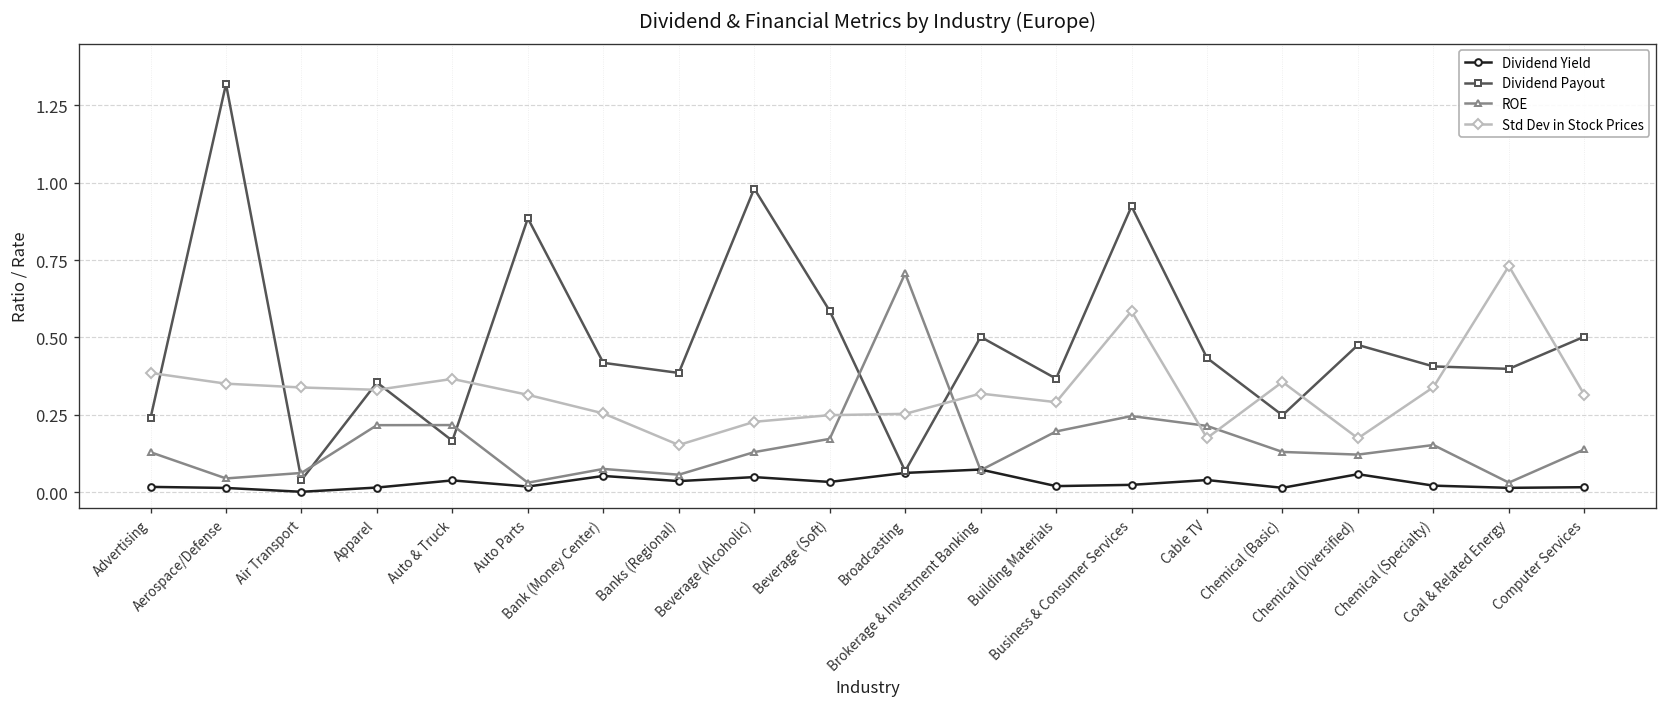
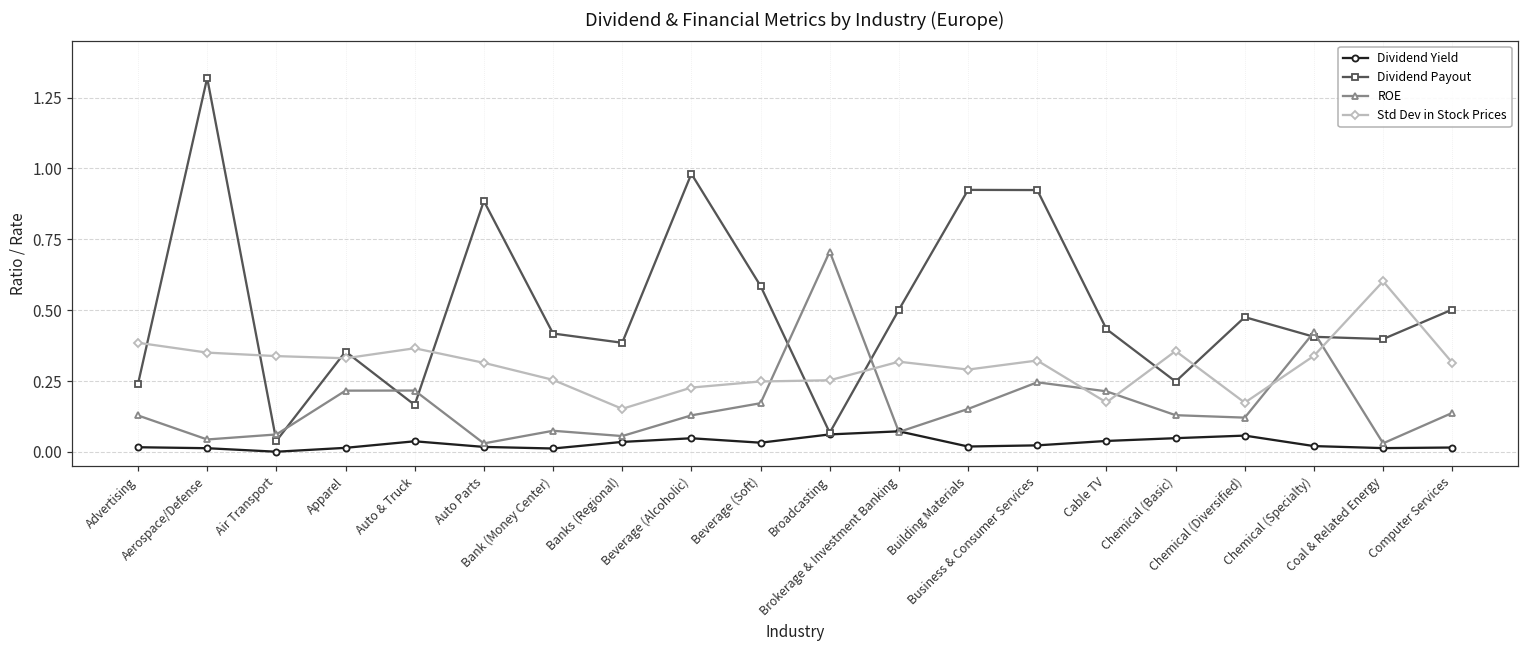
  {
    "Dividend Yield": {
      "Advertising": 0.02,
      "Aerospace/Defense": 0.01,
      "Air Transport": 0.00,
      "Apparel": 0.01,
      "Auto & Truck": 0.04,
      "Auto Parts": 0.02,
-     "Bank (Money Center)": 0.05,
+     "Bank (Money Center)": 0.01,
      "Banks (Regional)": 0.04,
      "Beverage (Alcoholic)": 0.05,
      "Beverage (Soft)": 0.03,
      "Building Materials": 0.02,
      "Business & Consumer Services": 0.02,
      "Cable TV": 0.04,
-     "Chemical (Basic)": 0.01,
+     "Chemical (Basic)": 0.05,
      "Chemical (Diversified)": 0.06,
      "Chemical (Specialty)": 0.02,
      "Coal & Related Energy": 0.01,
      "Computer Services": 0.02
    },
    "Dividend Payout": {
      "Advertising": 0.24,
      "Aerospace/Defense": 1.32,
      "Air Transport": 0.04,
      "Apparel": 0.35,
      "Auto & Truck": 0.17,
      "Auto Parts": 0.89,
      "Bank (Money Center)": 0.42,
      "Banks (Regional)": 0.39,
      "Beverage (Alcoholic)": 0.98,
      "Beverage (Soft)": 0.59,
      "Brokerage & Investment Banking": 0.50,
-     "Building Materials": 0.37,
+     "Building Materials": 0.92,
      "Business & Consumer Services": 0.92,
      "Cable TV": 0.43,
      "Chemical (Basic)": 0.25,
      "Chemical (Diversified)": 0.48,
      "Chemical (Specialty)": 0.41,
      "Coal & Related Energy": 0.40,
      "Computer Services": 0.50
    },
    "ROE": {
      "Advertising": 0.13,
      "Aerospace/Defense": 0.04,
      "Air Transport": 0.06,
      "Apparel": 0.22,
      "Auto & Truck": 0.22,
      "Auto Parts": 0.03,
      "Bank (Money Center)": 0.07,
      "Banks (Regional)": 0.06,
      "Beverage (Alcoholic)": 0.13,
      "Beverage (Soft)": 0.17,
      "Broadcasting": 0.71,
-     "Building Materials": 0.20,
+     "Building Materials": 0.15,
      "Business & Consumer Services": 0.25,
      "Cable TV": 0.21,
      "Chemical (Basic)": 0.13,
      "Chemical (Diversified)": 0.12,
-     "Chemical (Specialty)": 0.15,
+     "Chemical (Specialty)": 0.42,
      "Coal & Related Energy": 0.03,
      "Computer Services": 0.14
    },
    "Std Dev in Stock Prices": {
      "Advertising": 0.39,
      "Aerospace/Defense": 0.35,
      "Air Transport": 0.34,
      "Apparel": 0.33,
      "Auto & Truck": 0.37,
      "Auto Parts": 0.31,
      "Bank (Money Center)": 0.25,
      "Banks (Regional)": 0.15,
      "Beverage (Alcoholic)": 0.23,
      "Beverage (Soft)": 0.25,
      "Broadcasting": 0.25,
      "Brokerage & Investment Banking": 0.32,
      "Building Materials": 0.29,
-     "Business & Consumer Services": 0.58,
+     "Business & Consumer Services": 0.32,
      "Cable TV": 0.17,
      "Chemical (Basic)": 0.36,
      "Chemical (Diversified)": 0.17,
      "Chemical (Specialty)": 0.34,
-     "Coal & Related Energy": 0.73,
+     "Coal & Related Energy": 0.60,
      "Computer Services": 0.31
    }
  }
